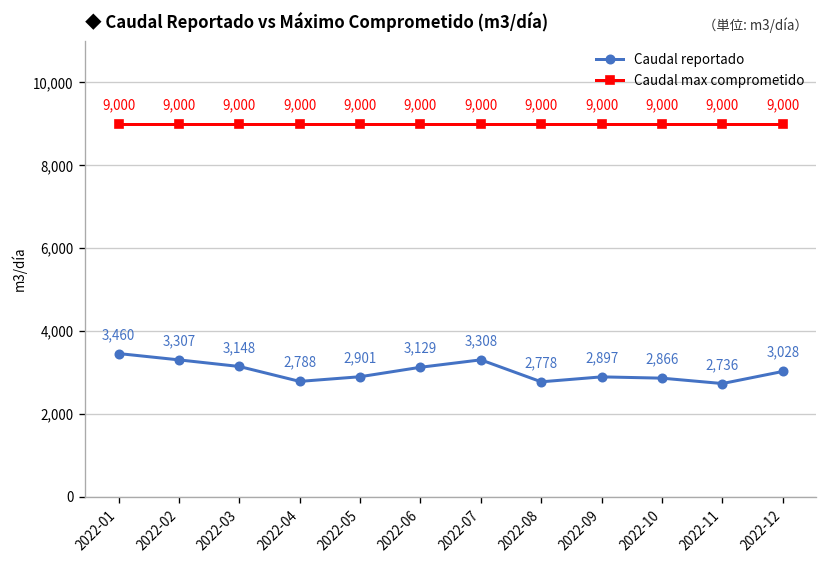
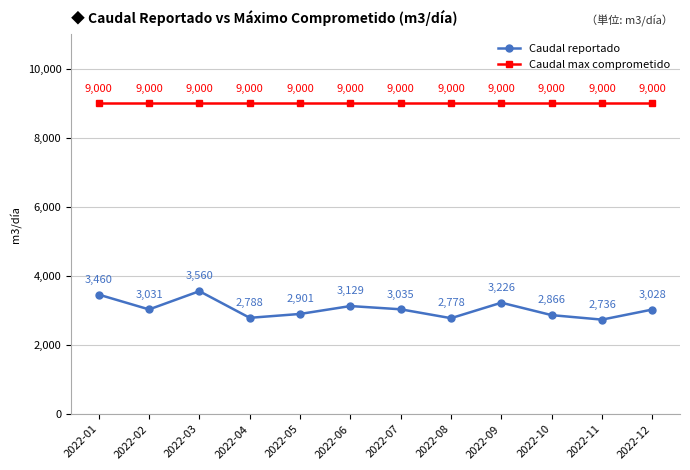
  {
    "Caudal reportado": {
      "2022-01": "3,460",
-     "2022-02": "3,307",
-     "2022-03": "3,148",
+     "2022-02": "3,031",
+     "2022-03": "3,560",
      "2022-04": "2,788",
      "2022-05": "2,901",
      "2022-06": "3,129",
-     "2022-07": "3,308",
+     "2022-07": "3,035",
      "2022-08": "2,778",
-     "2022-09": "2,897",
+     "2022-09": "3,226",
      "2022-10": "2,866",
      "2022-11": "2,736",
      "2022-12": "3,028"
    },
    "Caudal max comprometido": {
      "2022-01": "9,000",
      "2022-02": "9,000",
      "2022-03": "9,000",
      "2022-04": "9,000",
      "2022-05": "9,000",
      "2022-06": "9,000",
      "2022-07": "9,000",
      "2022-08": "9,000",
      "2022-09": "9,000",
      "2022-10": "9,000",
      "2022-11": "9,000",
      "2022-12": "9,000"
    }
  }
